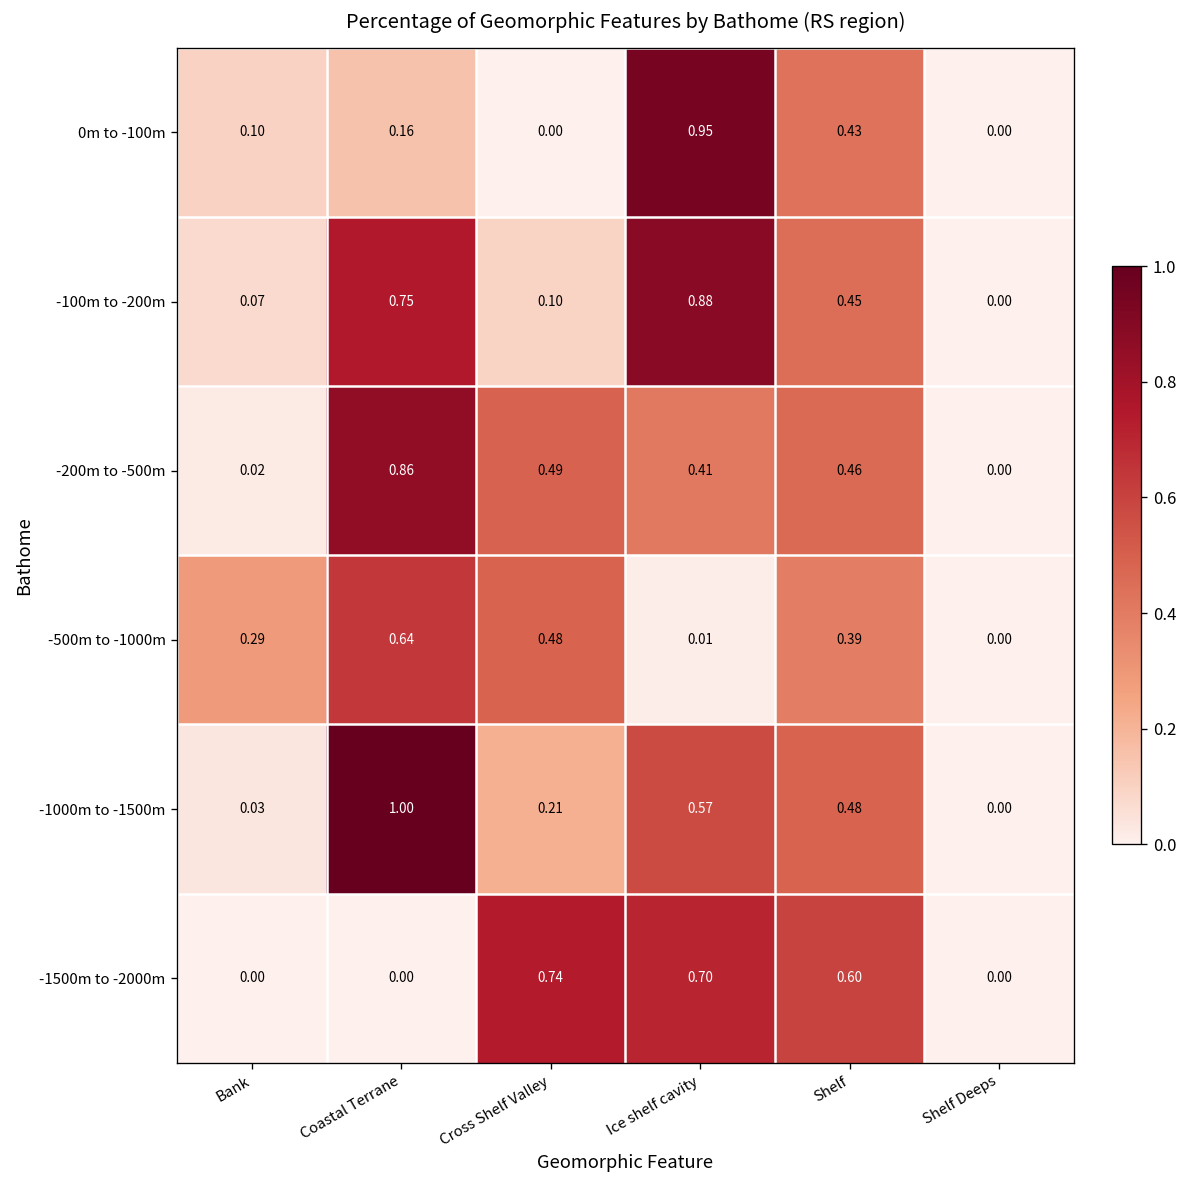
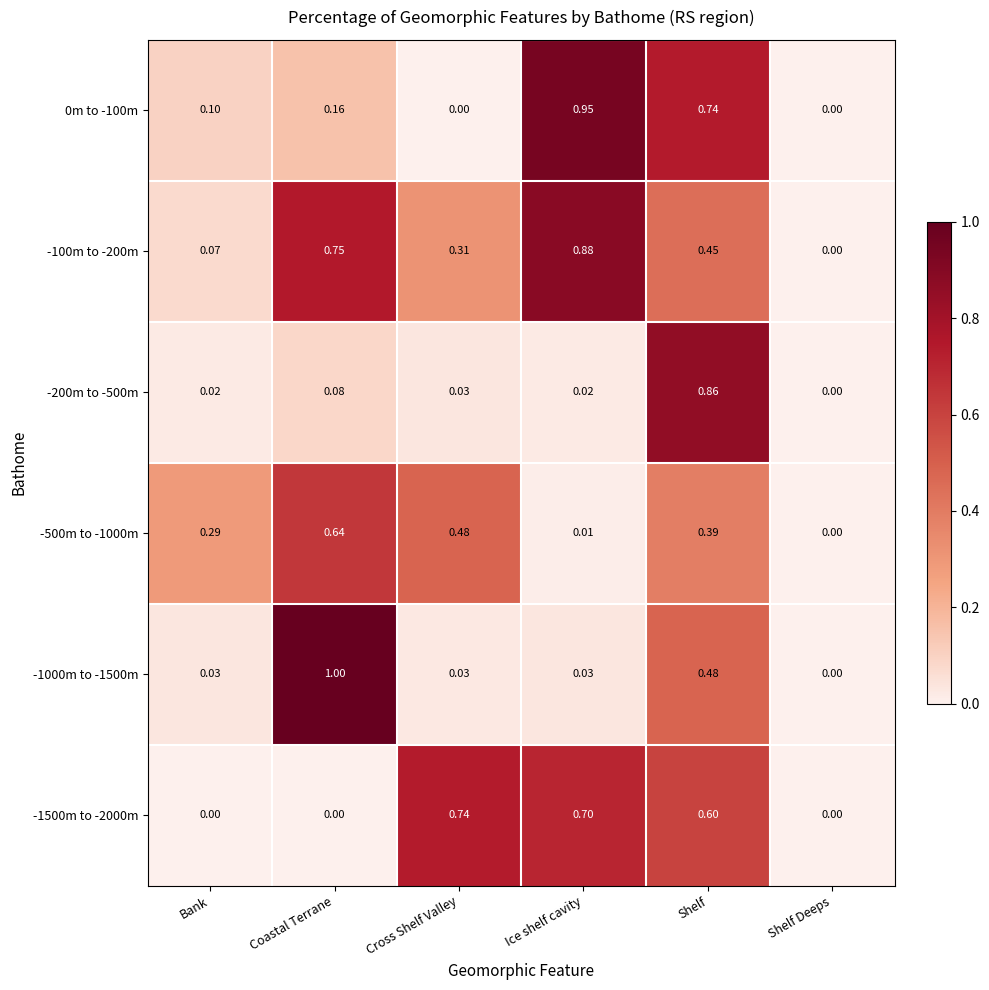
  {
    "0m to -100m": {
      "Bank": 0.10,
      "Coastal Terrane": 0.16,
      "Cross Shelf Valley": 0.00,
      "Ice shelf cavity": 0.95,
-     "Shelf": 0.43,
+     "Shelf": 0.74,
      "Shelf Deeps": 0.00
    },
    "-100m to -200m": {
      "Bank": 0.07,
      "Coastal Terrane": 0.75,
-     "Cross Shelf Valley": 0.10,
+     "Cross Shelf Valley": 0.31,
      "Ice shelf cavity": 0.88,
      "Shelf": 0.45,
      "Shelf Deeps": 0.00
    },
    "-200m to -500m": {
      "Bank": 0.02,
-     "Coastal Terrane": 0.86,
-     "Cross Shelf Valley": 0.49,
-     "Ice shelf cavity": 0.41,
-     "Shelf": 0.46,
+     "Coastal Terrane": 0.08,
+     "Cross Shelf Valley": 0.03,
+     "Ice shelf cavity": 0.02,
+     "Shelf": 0.86,
      "Shelf Deeps": 0.00
    },
    "-500m to -1000m": {
      "Bank": 0.29,
      "Coastal Terrane": 0.64,
      "Cross Shelf Valley": 0.48,
      "Ice shelf cavity": 0.01,
      "Shelf": 0.39,
      "Shelf Deeps": 0.00
    },
    "-1000m to -1500m": {
      "Bank": 0.03,
      "Coastal Terrane": 1.00,
-     "Cross Shelf Valley": 0.21,
-     "Ice shelf cavity": 0.57,
+     "Cross Shelf Valley": 0.03,
+     "Ice shelf cavity": 0.03,
      "Shelf": 0.48,
      "Shelf Deeps": 0.00
    },
    "-1500m to -2000m": {
      "Bank": 0.00,
      "Coastal Terrane": 0.00,
      "Cross Shelf Valley": 0.74,
      "Ice shelf cavity": 0.70,
      "Shelf": 0.60,
      "Shelf Deeps": 0.00
    }
  }
